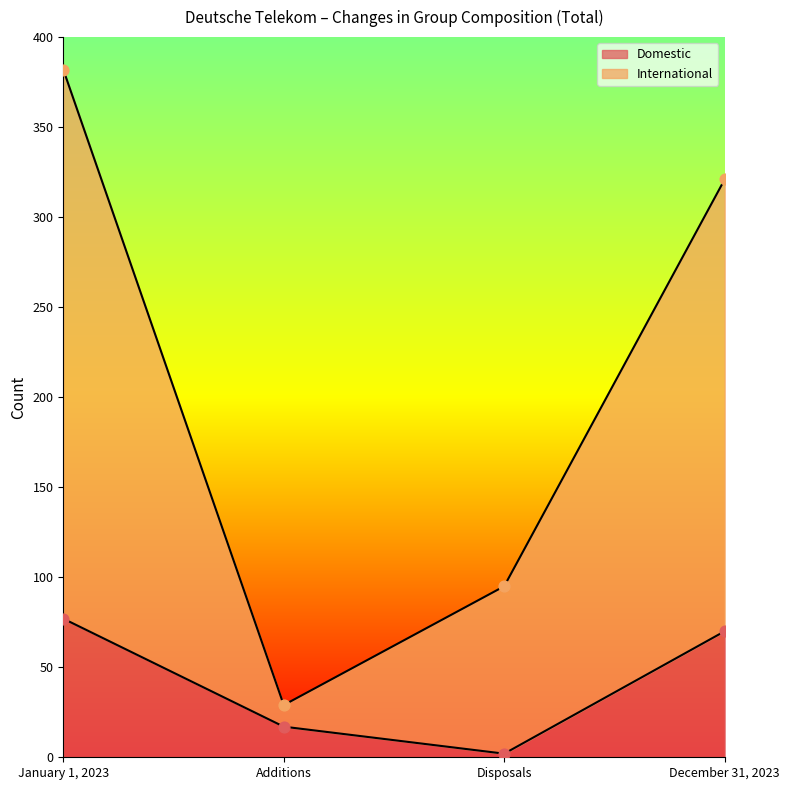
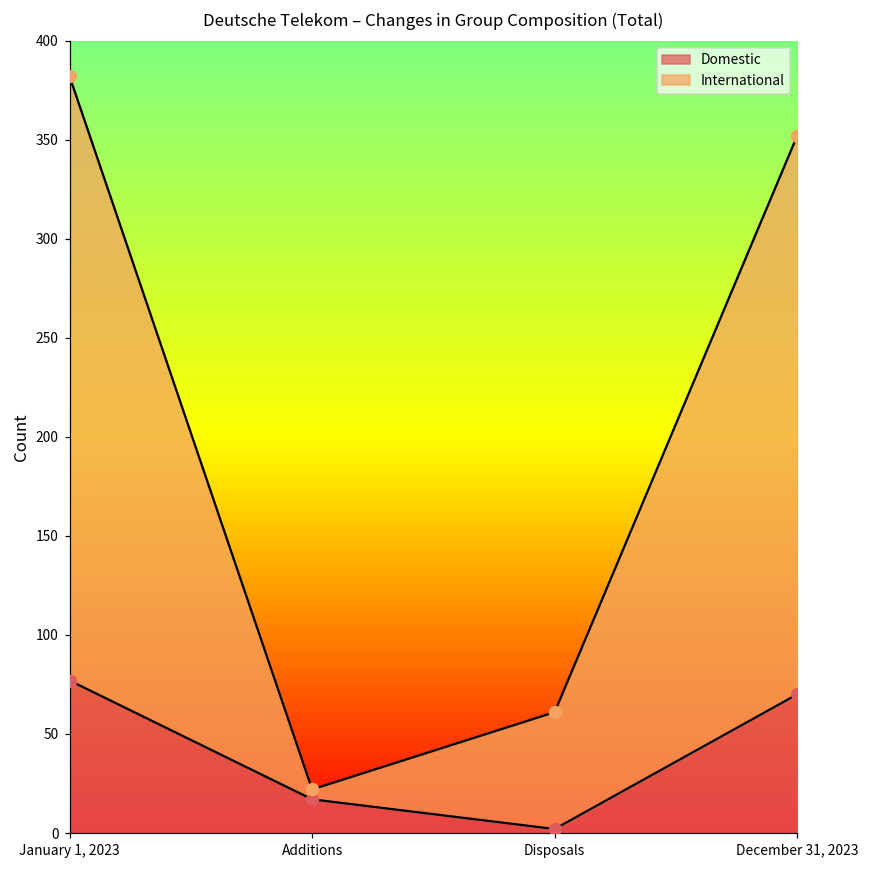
  {
    "Domestic": {
      "January 1, 2023": 77,
      "Additions": 17,
      "Disposals": 2,
      "December 31, 2023": 70
    },
    "International": {
      "January 1, 2023": 305,
-     "Additions": 12,
-     "Disposals": 93,
-     "December 31, 2023": 251
+     "Additions": 5,
+     "Disposals": 59,
+     "December 31, 2023": 282
    }
  }
